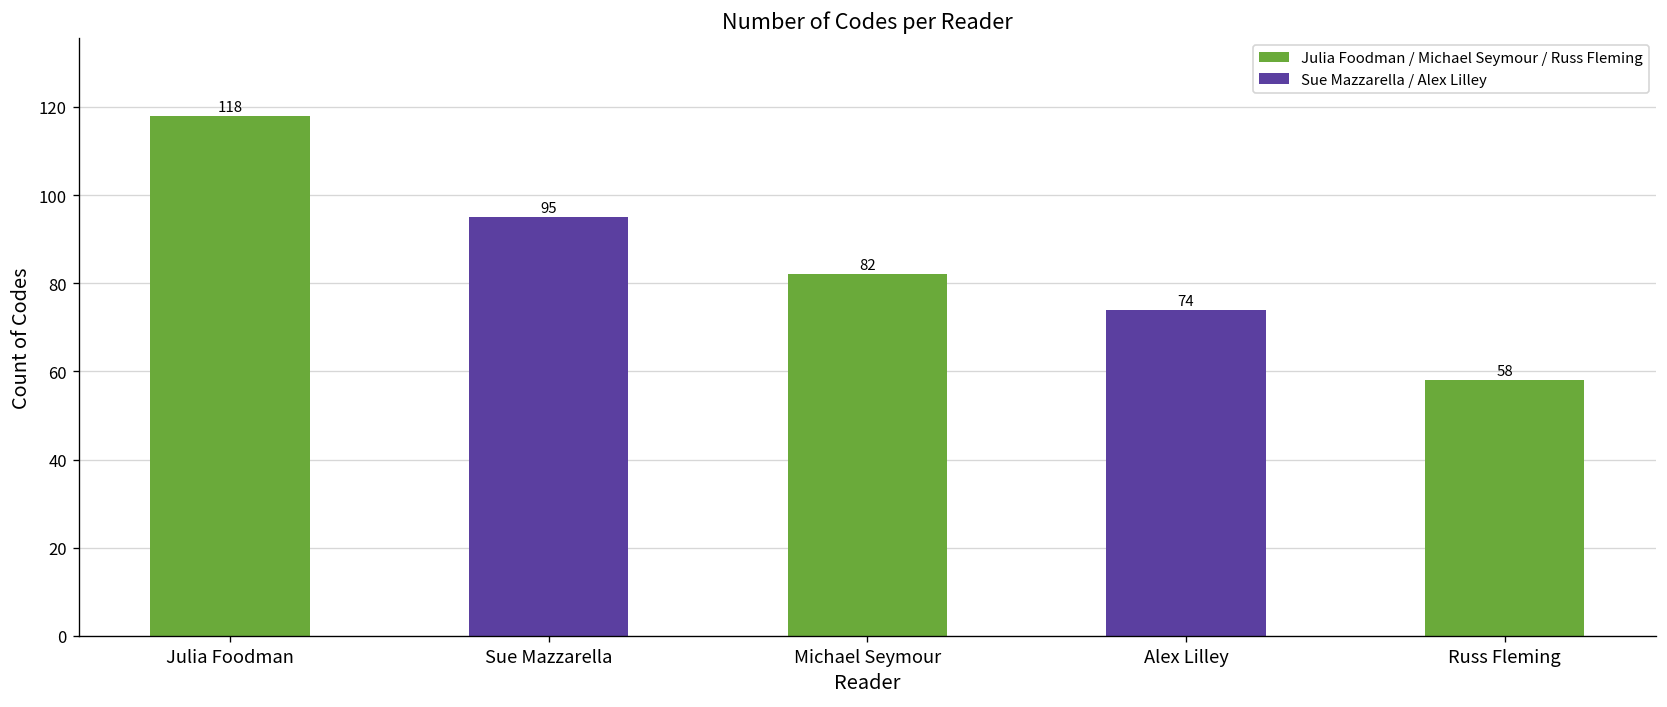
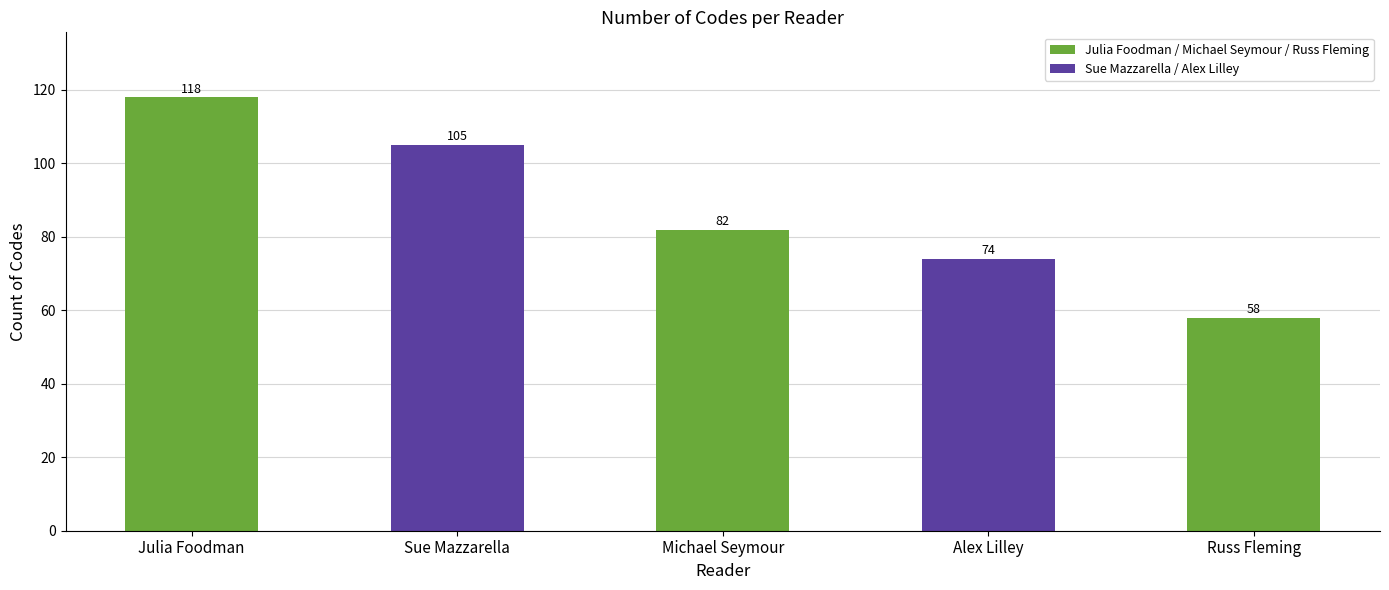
  {
    "Julia Foodman": 118,
-   "Sue Mazzarella": 95,
+   "Sue Mazzarella": 105,
    "Michael Seymour": 82,
    "Alex Lilley": 74,
    "Russ Fleming": 58
  }
